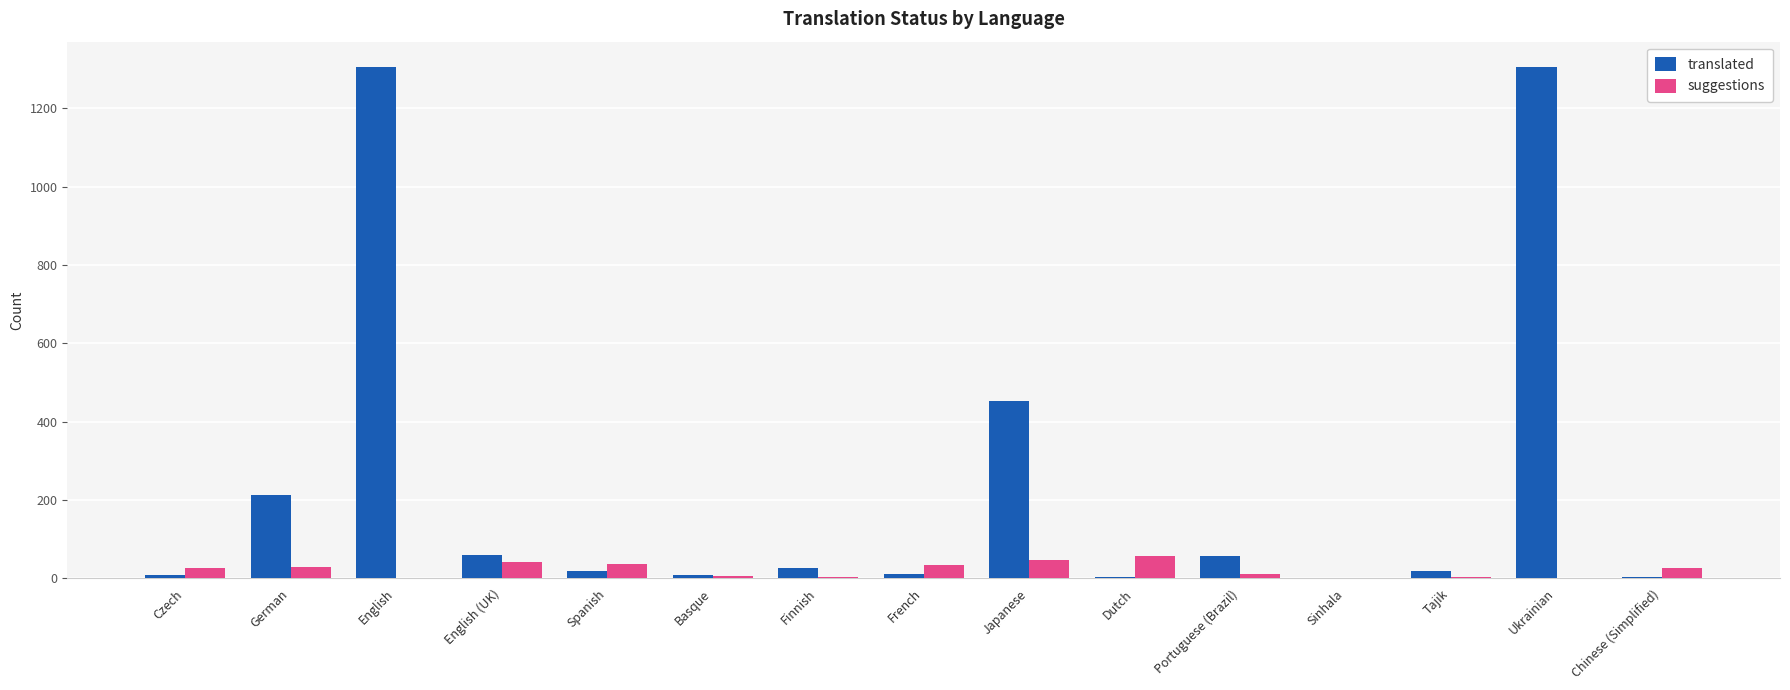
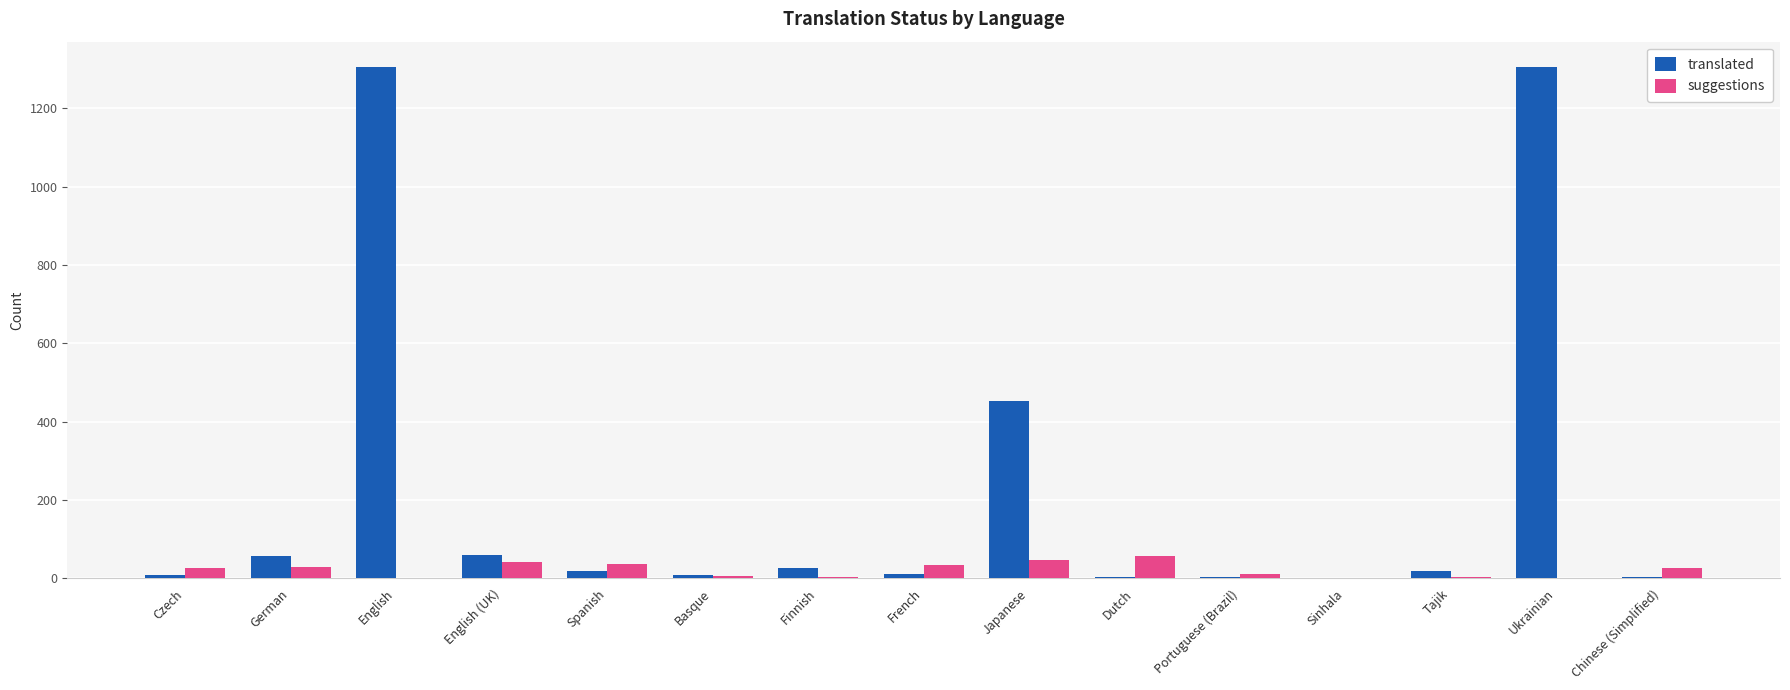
  {
    "translated": {
      "Czech": 10,
-     "German": 210,
+     "German": 60,
      "English": 1310,
      "English (UK)": 60,
      "Spanish": 20,
      "Basque": 10,
      "Finnish": 30,
      "French": 10,
      "Japanese": 450,
-     "Portuguese (Brazil)": 60,
+     "Portuguese (Brazil)": 0,
      "Tajik": 20,
      "Ukrainian": 1310
    },
    "suggestions": {
      "Czech": 30,
      "German": 30,
      "English": 0,
      "English (UK)": 40,
      "Spanish": 40,
      "French": 30,
      "Japanese": 50,
      "Dutch": 60,
      "Portuguese (Brazil)": 10,
      "Sinhala": 0,
      "Ukrainian": 0,
      "Chinese (Simplified)": 30
    }
  }
